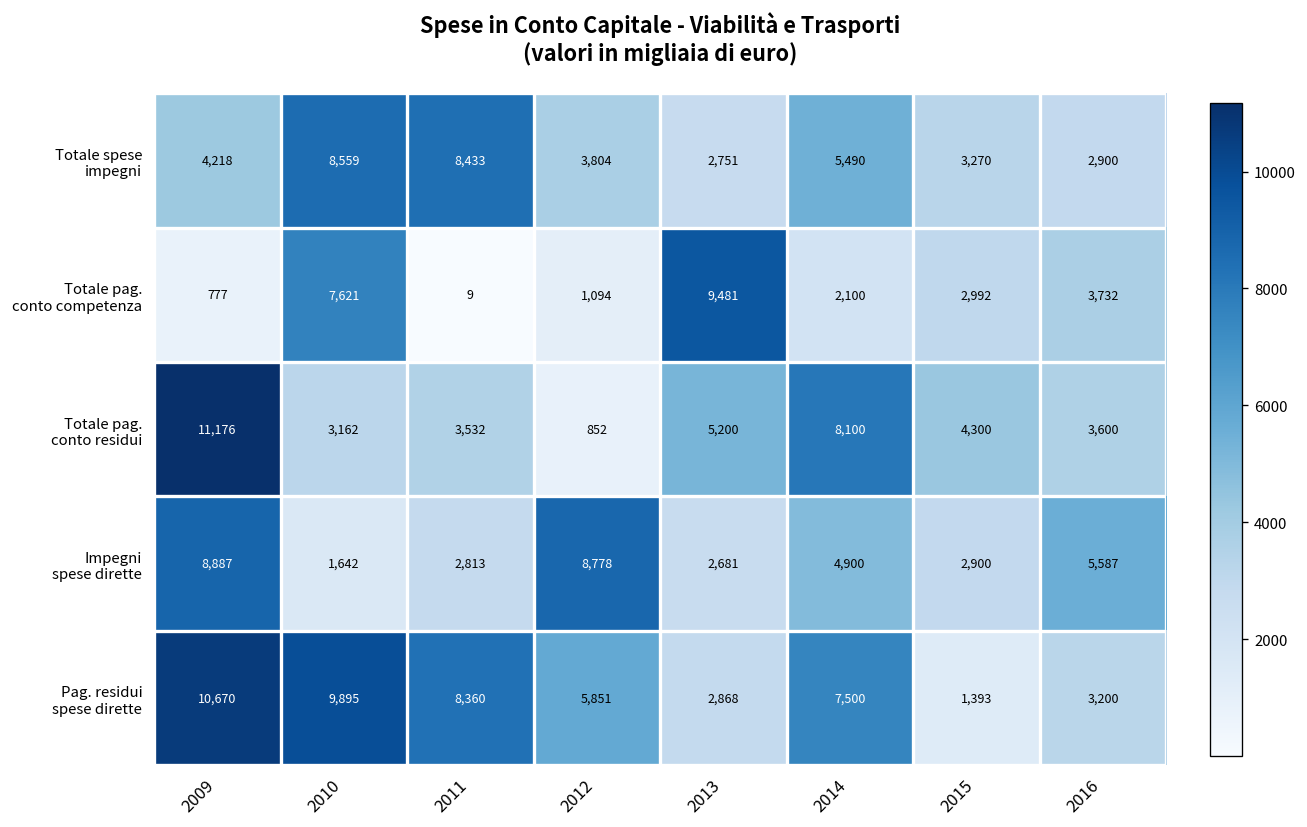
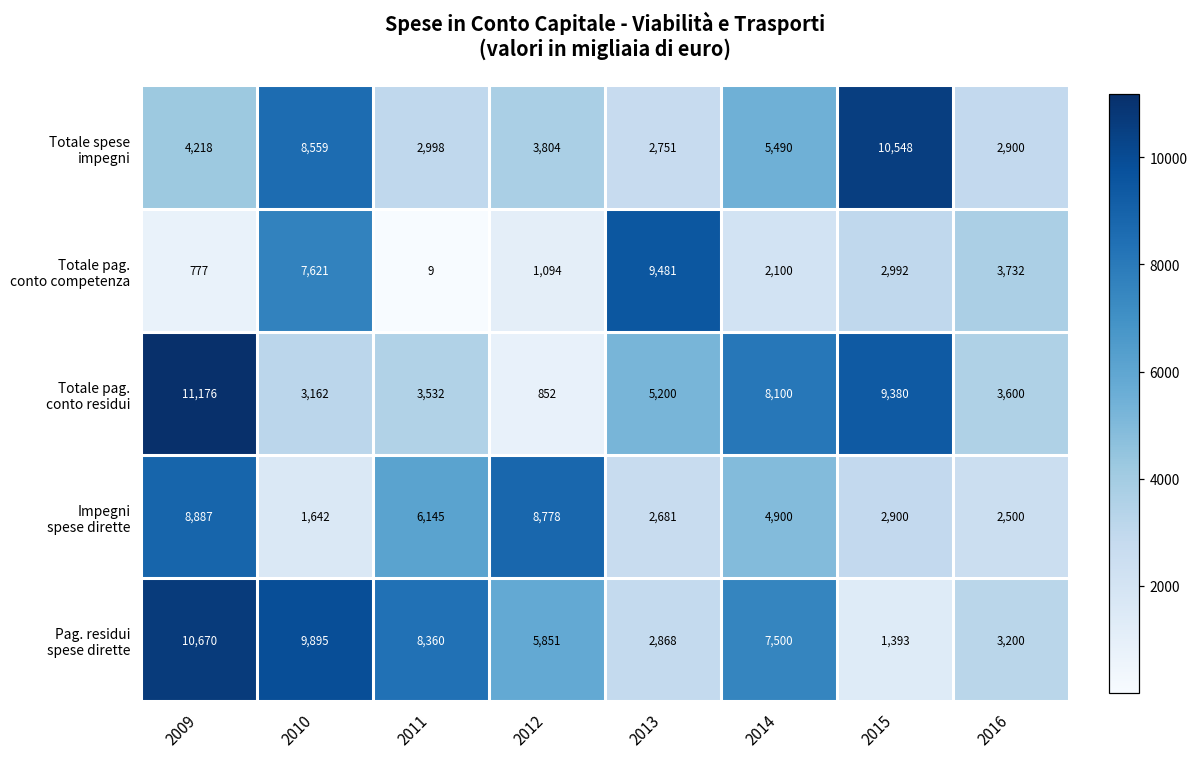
  {
    "Totale spese impegni": {
      "2009": "4,218",
      "2010": "8,559",
-     "2011": "8,433",
+     "2011": "2,998",
      "2012": "3,804",
      "2013": "2,751",
      "2014": "5,490",
-     "2015": "3,270",
+     "2015": "10,548",
      "2016": "2,900"
    },
    "Totale pag. conto competenza": {
      "2009": "777",
      "2010": "7,621",
      "2011": "9",
      "2012": "1,094",
      "2013": "9,481",
      "2014": "2,100",
      "2015": "2,992",
      "2016": "3,732"
    },
    "Totale pag. conto residui": {
      "2009": "11,176",
      "2010": "3,162",
      "2011": "3,532",
      "2012": "852",
      "2013": "5,200",
      "2014": "8,100",
-     "2015": "4,300",
+     "2015": "9,380",
      "2016": "3,600"
    },
    "Impegni spese dirette": {
      "2009": "8,887",
      "2010": "1,642",
-     "2011": "2,813",
+     "2011": "6,145",
      "2012": "8,778",
      "2013": "2,681",
      "2014": "4,900",
      "2015": "2,900",
-     "2016": "5,587"
+     "2016": "2,500"
    },
    "Pag. residui spese dirette": {
      "2009": "10,670",
      "2010": "9,895",
      "2011": "8,360",
      "2012": "5,851",
      "2013": "2,868",
      "2014": "7,500",
      "2015": "1,393",
      "2016": "3,200"
    }
  }
